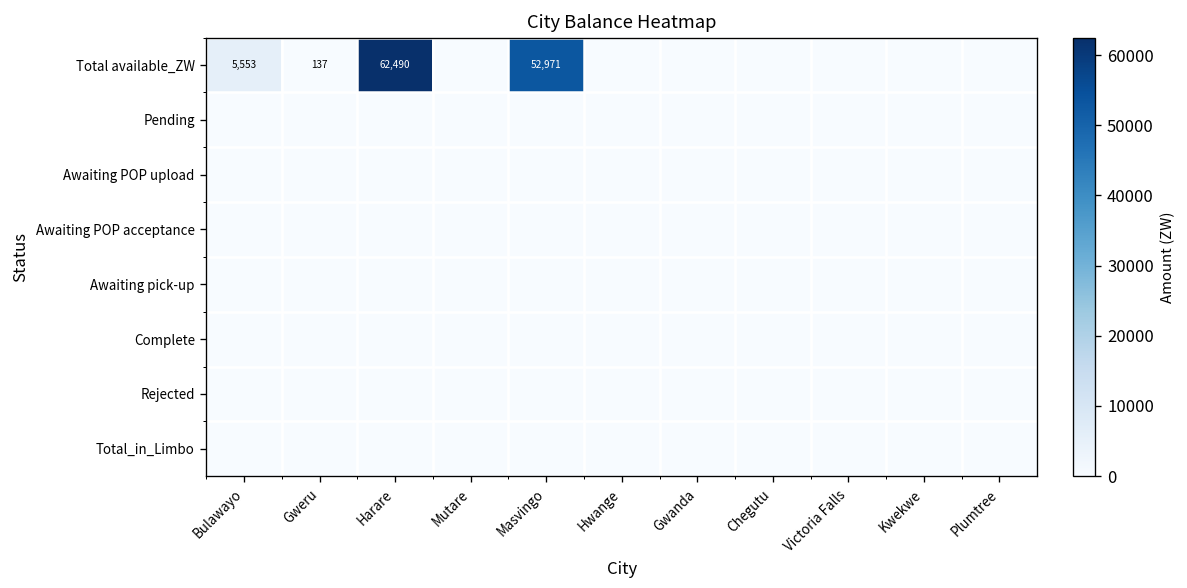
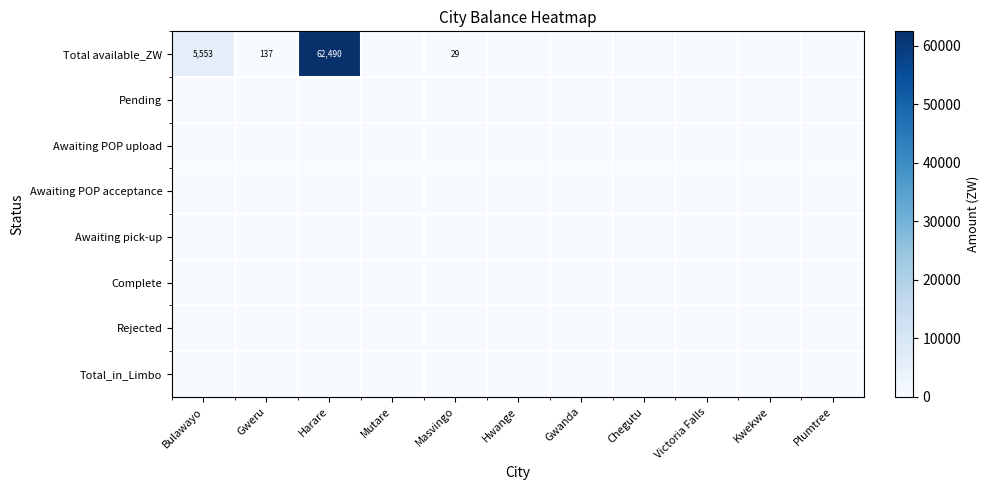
  {
    "Total available_ZW": {
      "Bulawayo": "5,553",
      "Gweru": "137",
      "Harare": "62,490",
-     "Masvingo": "52,971"
+     "Masvingo": "29"
    }
  }
